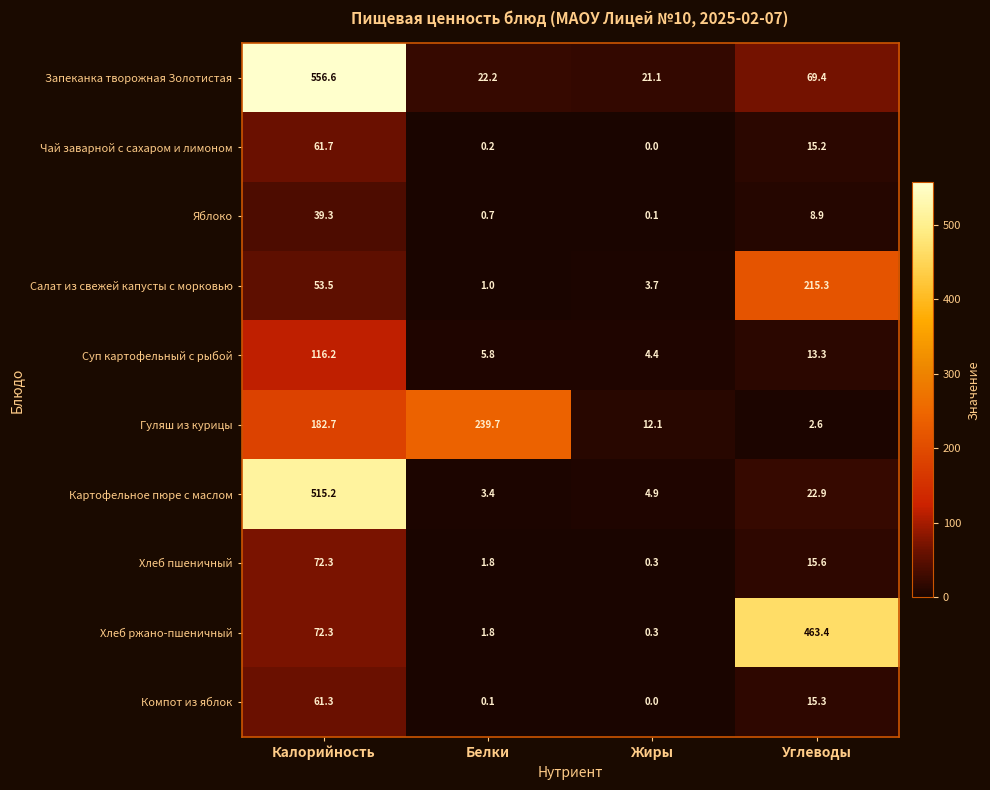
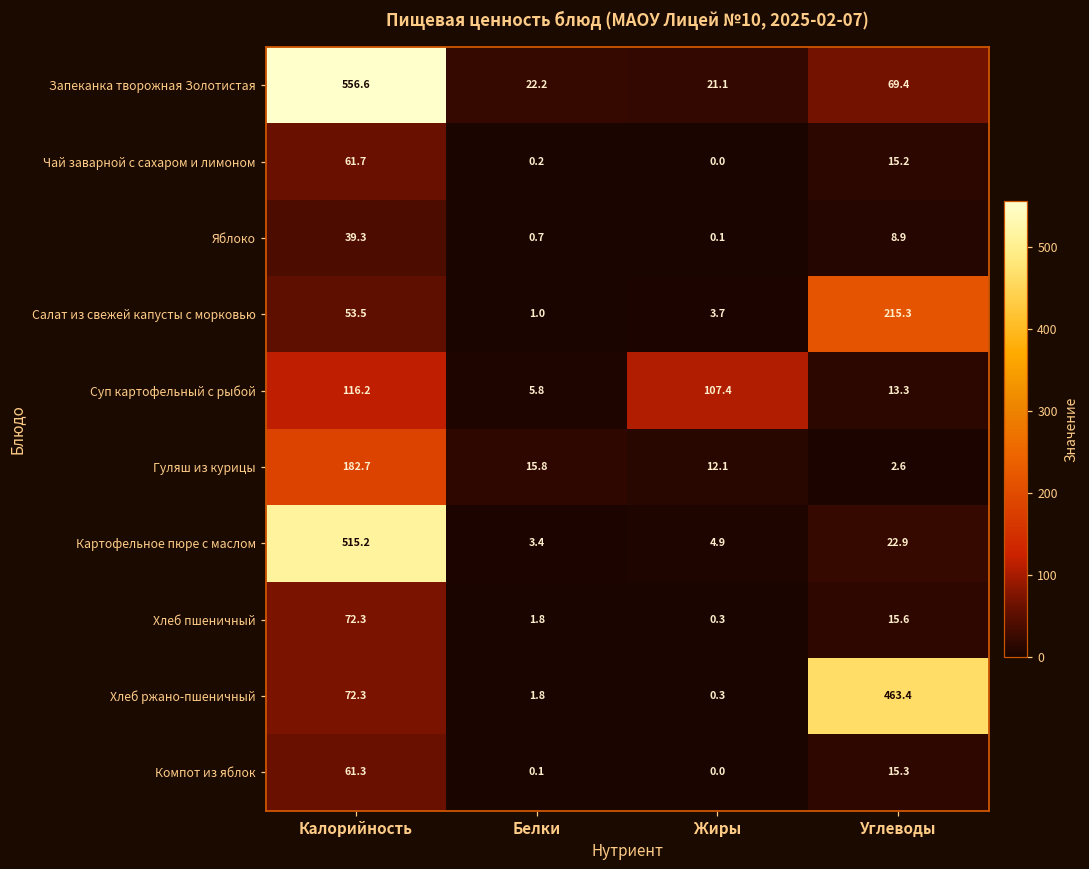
  {
    "Запеканка творожная Золотистая": {
      "Калорийность": 556.6,
      "Белки": 22.2,
      "Жиры": 21.1,
      "Углеводы": 69.4
    },
    "Чай заварной с сахаром и лимоном": {
      "Калорийность": 61.7,
      "Белки": 0.2,
      "Жиры": 0.0,
      "Углеводы": 15.2
    },
    "Яблоко": {
      "Калорийность": 39.3,
      "Белки": 0.7,
      "Жиры": 0.1,
      "Углеводы": 8.9
    },
    "Салат из свежей капусты с морковью": {
      "Калорийность": 53.5,
      "Белки": 1.0,
      "Жиры": 3.7,
      "Углеводы": 215.3
    },
    "Суп картофельный с рыбой": {
      "Калорийность": 116.2,
      "Белки": 5.8,
-     "Жиры": 4.4,
+     "Жиры": 107.4,
      "Углеводы": 13.3
    },
    "Гуляш из курицы": {
      "Калорийность": 182.7,
-     "Белки": 239.7,
+     "Белки": 15.8,
      "Жиры": 12.1,
      "Углеводы": 2.6
    },
    "Картофельное пюре с маслом": {
      "Калорийность": 515.2,
      "Белки": 3.4,
      "Жиры": 4.9,
      "Углеводы": 22.9
    },
    "Хлеб пшеничный": {
      "Калорийность": 72.3,
      "Белки": 1.8,
      "Жиры": 0.3,
      "Углеводы": 15.6
    },
    "Хлеб ржано-пшеничный": {
      "Калорийность": 72.3,
      "Белки": 1.8,
      "Жиры": 0.3,
      "Углеводы": 463.4
    },
    "Компот из яблок": {
      "Калорийность": 61.3,
      "Белки": 0.1,
      "Жиры": 0.0,
      "Углеводы": 15.3
    }
  }
